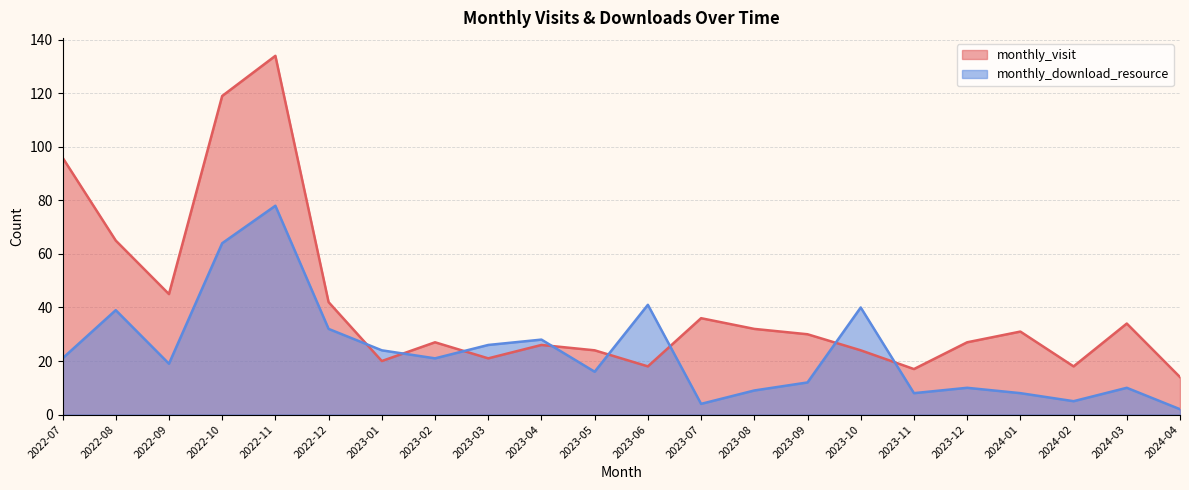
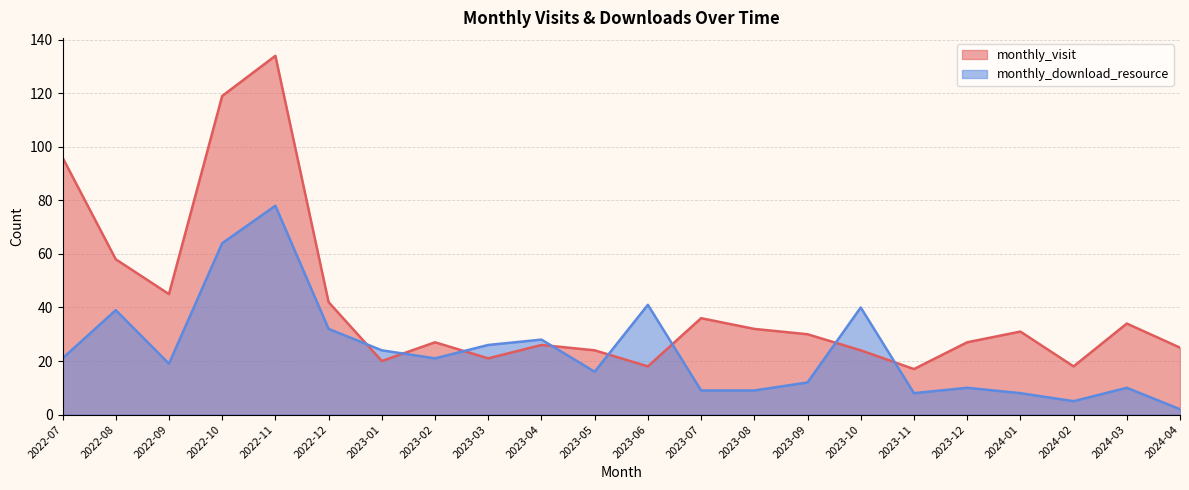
  {
    "monthly_visit": {
      "2022-07": 96,
-     "2022-08": 65,
+     "2022-08": 58,
      "2022-09": 45,
      "2022-10": 119,
      "2022-11": 134,
      "2022-12": 42,
      "2023-01": 20,
      "2023-02": 27,
      "2023-03": 21,
      "2023-04": 26,
      "2023-05": 24,
      "2023-06": 18,
      "2023-07": 36,
      "2023-08": 32,
      "2023-09": 30,
      "2023-10": 24,
      "2023-11": 17,
      "2023-12": 27,
      "2024-01": 31,
      "2024-02": 18,
      "2024-03": 34,
-     "2024-04": 14
+     "2024-04": 25
    },
    "monthly_download_resource": {
      "2022-07": 21,
      "2022-08": 39,
      "2022-09": 19,
      "2022-10": 64,
      "2022-11": 78,
      "2022-12": 32,
      "2023-01": 24,
      "2023-02": 21,
      "2023-03": 26,
      "2023-04": 28,
      "2023-05": 16,
      "2023-06": 41,
-     "2023-07": 4,
+     "2023-07": 9,
      "2023-08": 9,
      "2023-09": 12,
      "2023-10": 40,
      "2023-11": 8,
      "2023-12": 10,
      "2024-01": 8,
      "2024-02": 5,
      "2024-03": 10,
      "2024-04": 2
    }
  }
